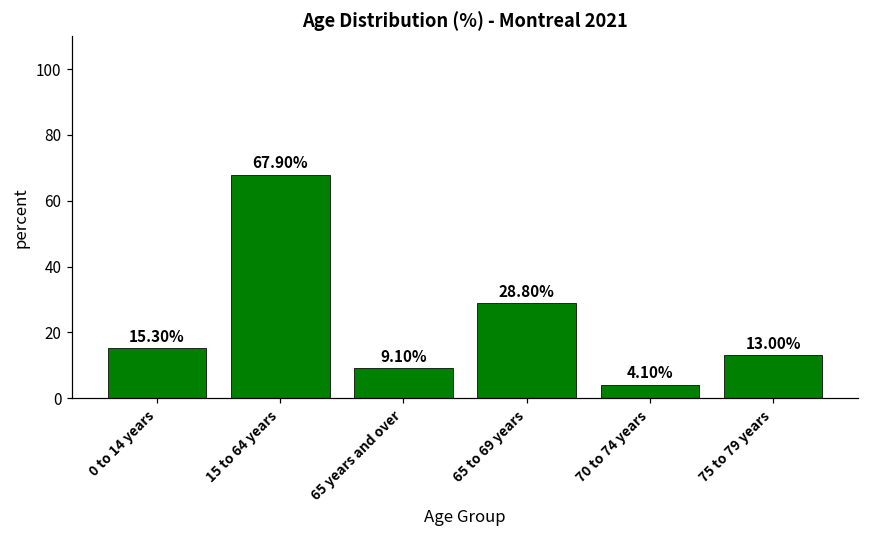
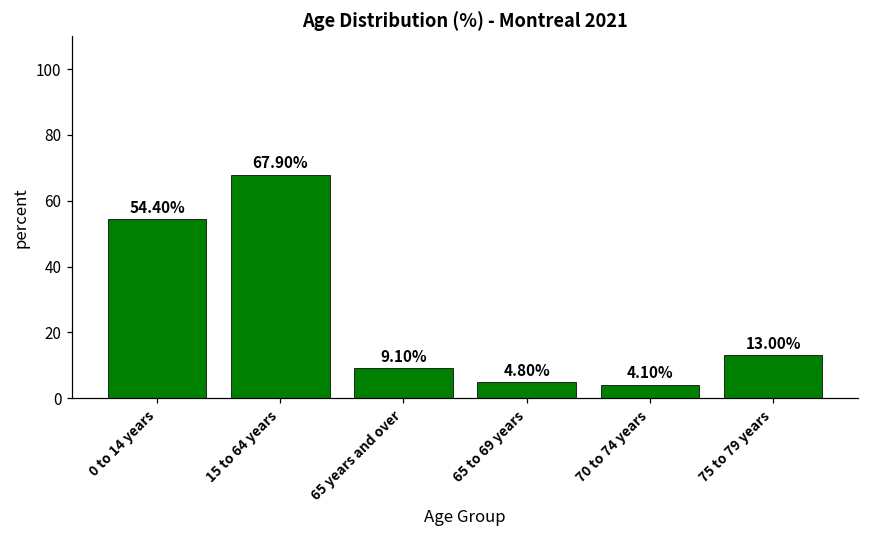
  {
-   "0 to 14 years": "15.30%",
+   "0 to 14 years": "54.40%",
    "15 to 64 years": "67.90%",
    "65 years and over": "9.10%",
-   "65 to 69 years": "28.80%",
+   "65 to 69 years": "4.80%",
    "70 to 74 years": "4.10%",
    "75 to 79 years": "13.00%"
  }
